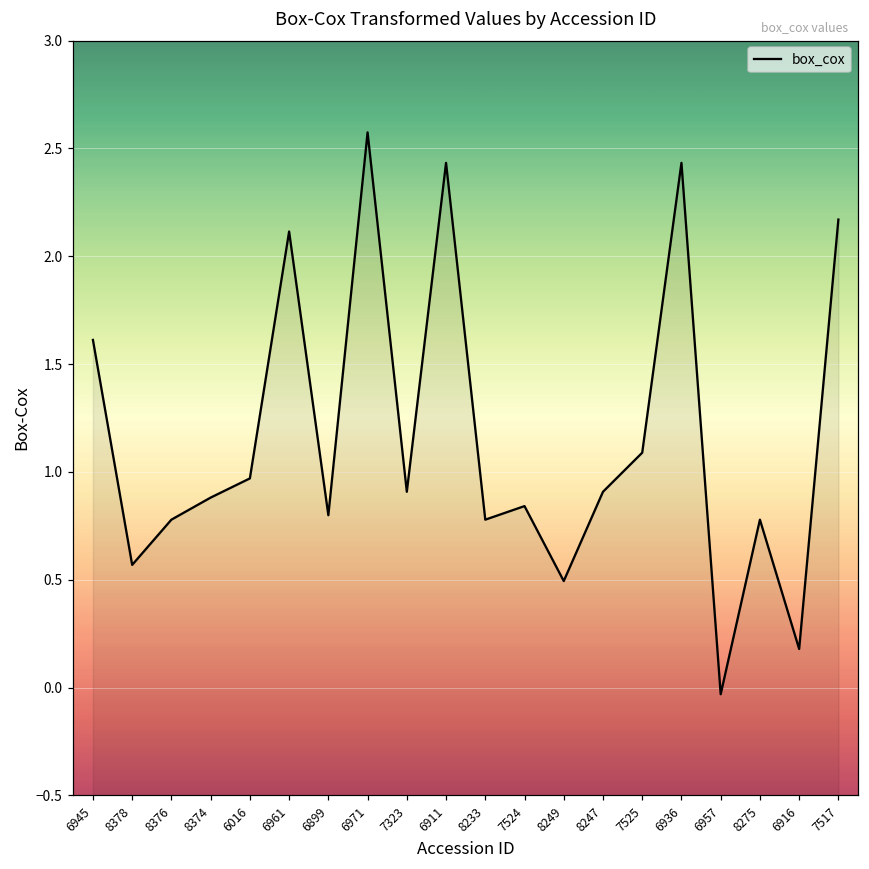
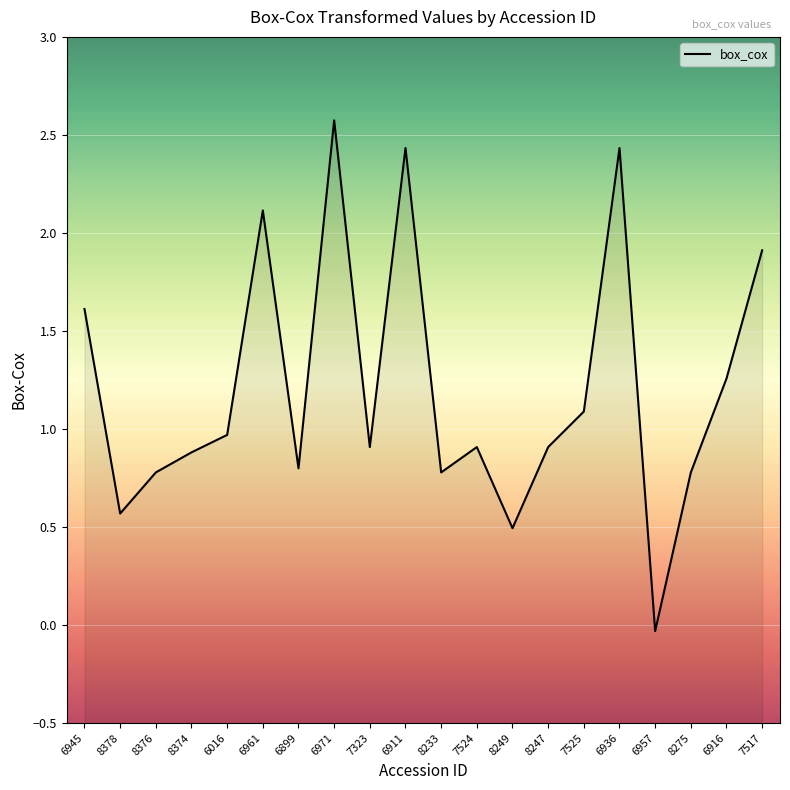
  {
    "6945": 1.61,
    "8378": 0.57,
    "8376": 0.78,
    "8374": 0.88,
    "6016": 0.97,
    "6961": 2.11,
    "6899": 0.80,
    "6971": 2.57,
    "7323": 0.91,
    "6911": 2.43,
    "8233": 0.78,
-   "7524": 0.84,
+   "7524": 0.91,
    "8249": 0.49,
    "8247": 0.91,
    "7525": 1.09,
    "6936": 2.43,
    "6957": -0.03,
    "8275": 0.78,
-   "6916": 0.18,
-   "7517": 2.17
+   "6916": 1.26,
+   "7517": 1.91
  }
